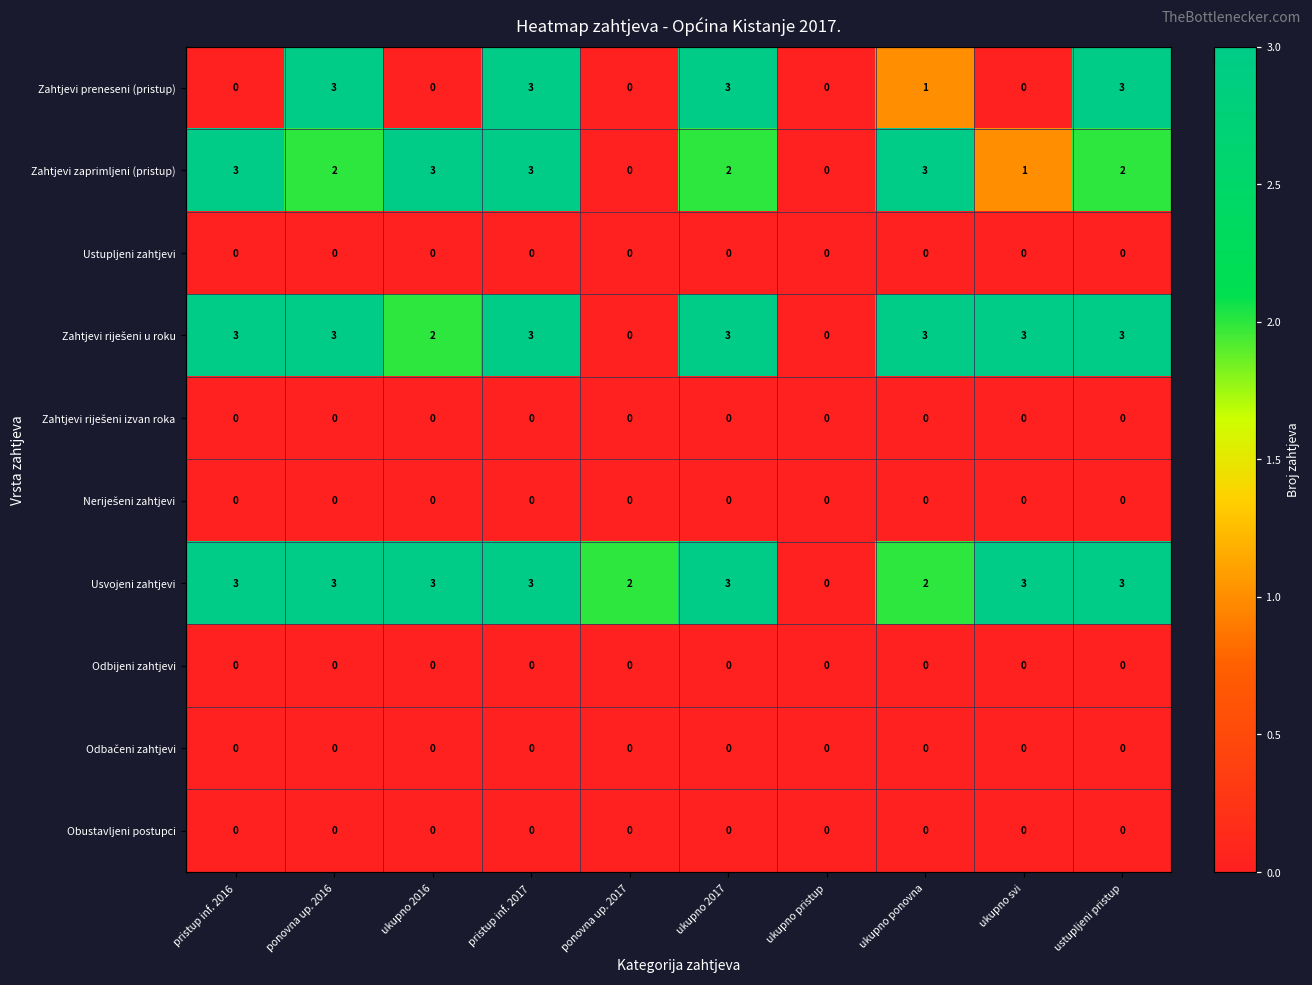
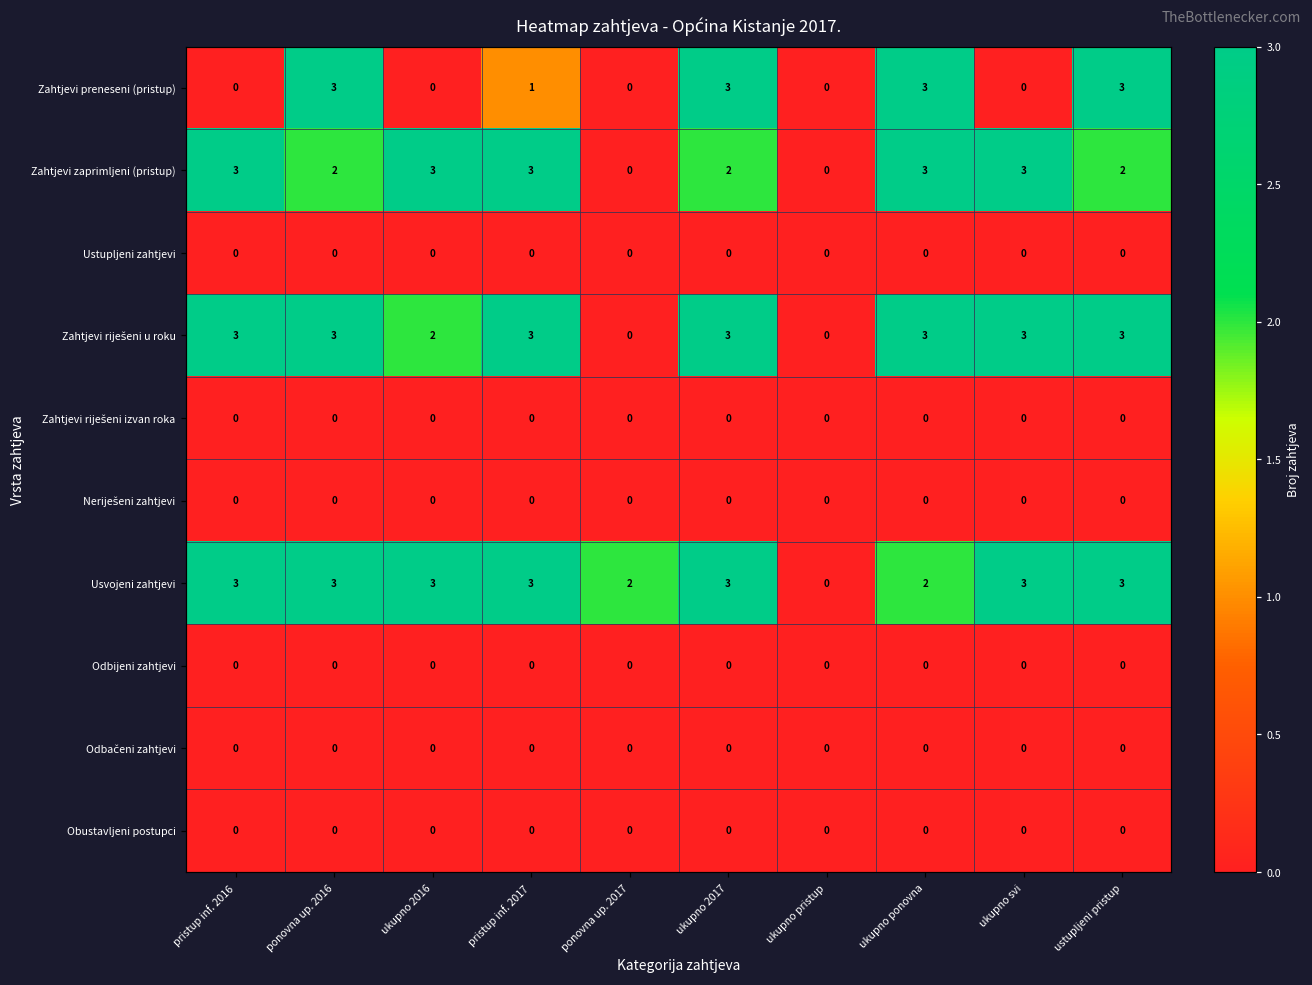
  {
    "Zahtjevi preneseni (pristup)": {
      "pristup inf. 2016": 0,
      "ponovna up. 2016": 3,
      "ukupno 2016": 0,
-     "pristup inf. 2017": 3,
+     "pristup inf. 2017": 1,
      "ponovna up. 2017": 0,
      "ukupno 2017": 3,
      "ukupno pristup": 0,
-     "ukupno ponovna": 1,
+     "ukupno ponovna": 3,
      "ukupno svi": 0,
      "ustupljeni pristup": 3
    },
    "Zahtjevi zaprimljeni (pristup)": {
      "pristup inf. 2016": 3,
      "ponovna up. 2016": 2,
      "ukupno 2016": 3,
      "pristup inf. 2017": 3,
      "ponovna up. 2017": 0,
      "ukupno 2017": 2,
      "ukupno pristup": 0,
      "ukupno ponovna": 3,
-     "ukupno svi": 1,
+     "ukupno svi": 3,
      "ustupljeni pristup": 2
    },
    "Ustupljeni zahtjevi": {
      "pristup inf. 2016": 0,
      "ponovna up. 2016": 0,
      "ukupno 2016": 0,
      "pristup inf. 2017": 0,
      "ponovna up. 2017": 0,
      "ukupno 2017": 0,
      "ukupno pristup": 0,
      "ukupno ponovna": 0,
      "ukupno svi": 0,
      "ustupljeni pristup": 0
    },
    "Zahtjevi riješeni u roku": {
      "pristup inf. 2016": 3,
      "ponovna up. 2016": 3,
      "ukupno 2016": 2,
      "pristup inf. 2017": 3,
      "ponovna up. 2017": 0,
      "ukupno 2017": 3,
      "ukupno pristup": 0,
      "ukupno ponovna": 3,
      "ukupno svi": 3,
      "ustupljeni pristup": 3
    },
    "Zahtjevi riješeni izvan roka": {
      "pristup inf. 2016": 0,
      "ponovna up. 2016": 0,
      "ukupno 2016": 0,
      "pristup inf. 2017": 0,
      "ponovna up. 2017": 0,
      "ukupno 2017": 0,
      "ukupno pristup": 0,
      "ukupno ponovna": 0,
      "ukupno svi": 0,
      "ustupljeni pristup": 0
    },
    "Neriješeni zahtjevi": {
      "pristup inf. 2016": 0,
      "ponovna up. 2016": 0,
      "ukupno 2016": 0,
      "pristup inf. 2017": 0,
      "ponovna up. 2017": 0,
      "ukupno 2017": 0,
      "ukupno pristup": 0,
      "ukupno ponovna": 0,
      "ukupno svi": 0,
      "ustupljeni pristup": 0
    },
    "Usvojeni zahtjevi": {
      "pristup inf. 2016": 3,
      "ponovna up. 2016": 3,
      "ukupno 2016": 3,
      "pristup inf. 2017": 3,
      "ponovna up. 2017": 2,
      "ukupno 2017": 3,
      "ukupno pristup": 0,
      "ukupno ponovna": 2,
      "ukupno svi": 3,
      "ustupljeni pristup": 3
    },
    "Odbijeni zahtjevi": {
      "pristup inf. 2016": 0,
      "ponovna up. 2016": 0,
      "ukupno 2016": 0,
      "pristup inf. 2017": 0,
      "ponovna up. 2017": 0,
      "ukupno 2017": 0,
      "ukupno pristup": 0,
      "ukupno ponovna": 0,
      "ukupno svi": 0,
      "ustupljeni pristup": 0
    },
    "Odbačeni zahtjevi": {
      "pristup inf. 2016": 0,
      "ponovna up. 2016": 0,
      "ukupno 2016": 0,
      "pristup inf. 2017": 0,
      "ponovna up. 2017": 0,
      "ukupno 2017": 0,
      "ukupno pristup": 0,
      "ukupno ponovna": 0,
      "ukupno svi": 0,
      "ustupljeni pristup": 0
    },
    "Obustavljeni postupci": {
      "pristup inf. 2016": 0,
      "ponovna up. 2016": 0,
      "ukupno 2016": 0,
      "pristup inf. 2017": 0,
      "ponovna up. 2017": 0,
      "ukupno 2017": 0,
      "ukupno pristup": 0,
      "ukupno ponovna": 0,
      "ukupno svi": 0,
      "ustupljeni pristup": 0
    }
  }
